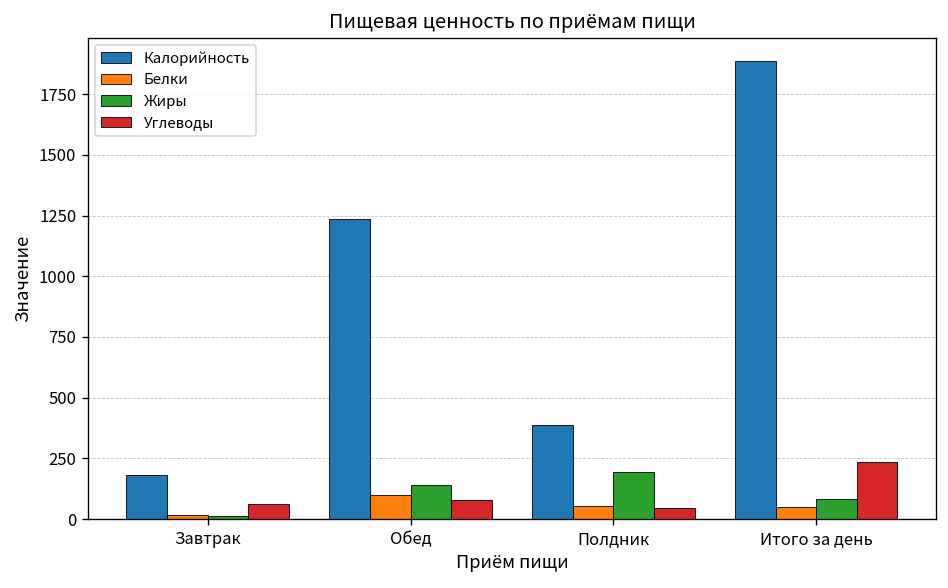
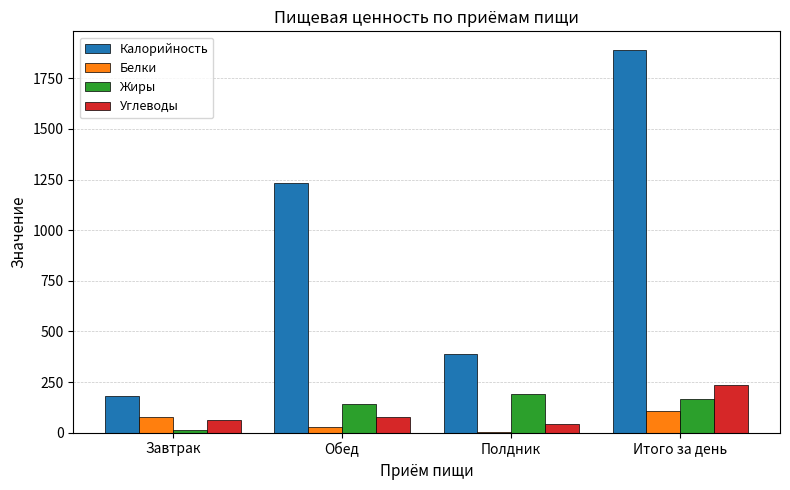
  {
    "Калорийность": {
      "Завтрак": 180,
      "Обед": 1240,
      "Полдник": 390,
      "Итого за день": 1890
    },
    "Белки": {
-     "Завтрак": 20,
-     "Обед": 100,
-     "Полдник": 50,
-     "Итого за день": 50
+     "Завтрак": 80,
+     "Обед": 30,
+     "Полдник": 10,
+     "Итого за день": 110
    },
    "Жиры": {
      "Обед": 140,
      "Полдник": 190,
-     "Итого за день": 80
+     "Итого за день": 170
    },
    "Углеводы": {
      "Завтрак": 60,
      "Обед": 80,
      "Полдник": 50,
      "Итого за день": 240
    }
  }
